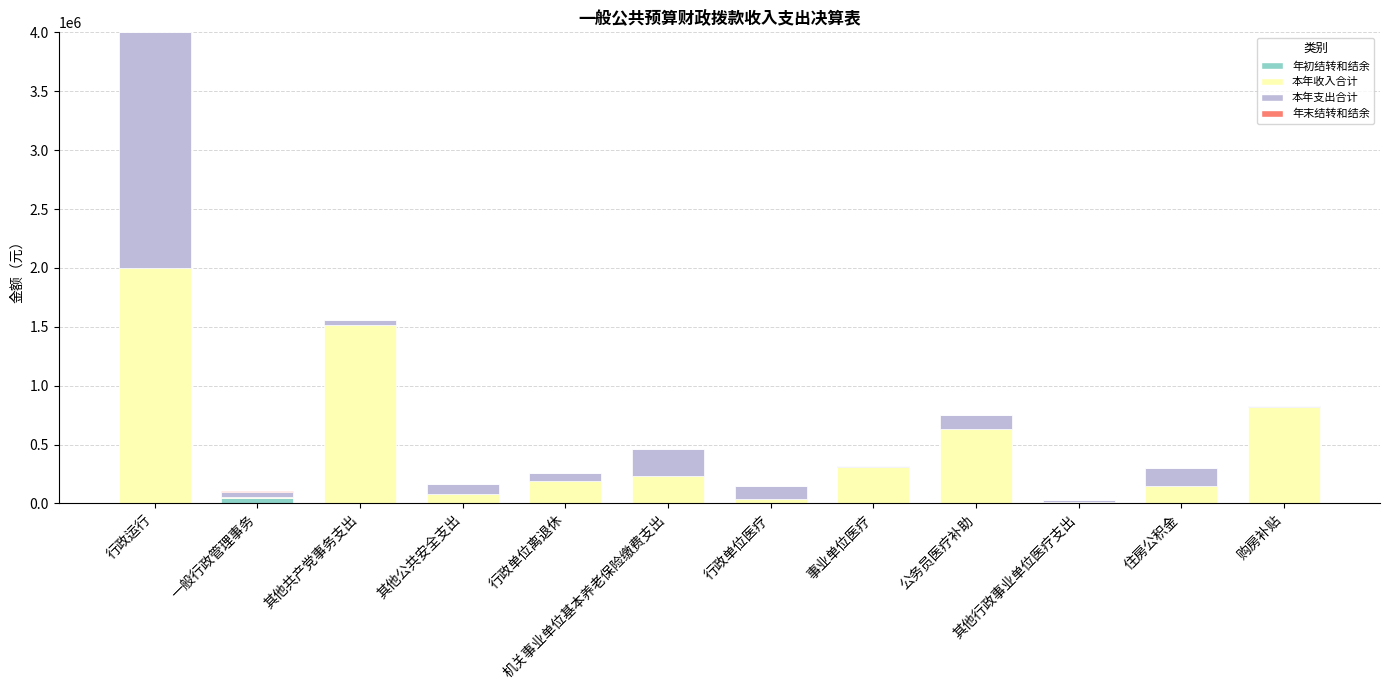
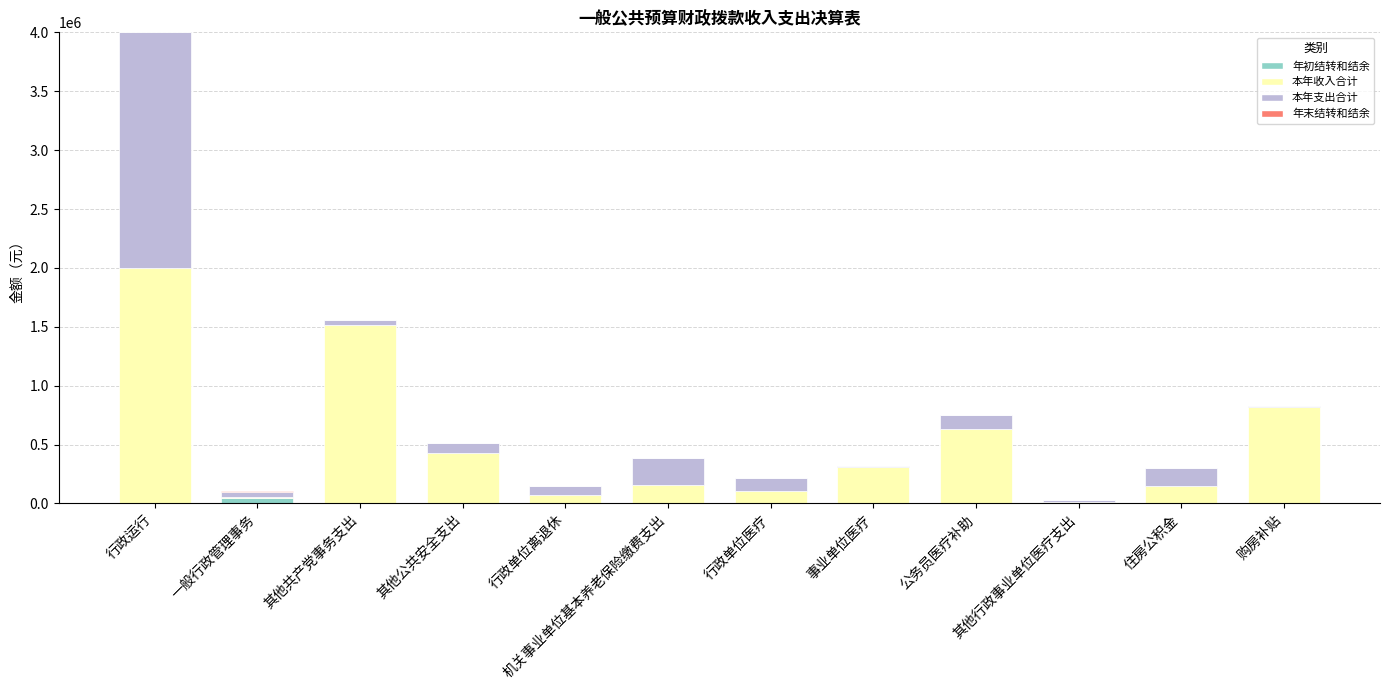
  {
    "本年收入合计": {
      "行政运行": 2000000,
      "其他共产党事务支出": 1510000,
-     "其他公共安全支出": 80000,
-     "行政单位离退休": 190000,
-     "机关事业单位基本养老保险缴费支出": 230000,
-     "行政单位医疗": 40000,
+     "其他公共安全支出": 430000,
+     "行政单位离退休": 70000,
+     "机关事业单位基本养老保险缴费支出": 160000,
+     "行政单位医疗": 110000,
      "事业单位医疗": 310000,
      "公务员医疗补助": 630000,
      "住房公积金": 150000,
      "购房补贴": 820000
    },
    "年末结转和结余": {
      "行政运行": 0,
      "其他共产党事务支出": 0,
      "其他公共安全支出": 0,
      "行政单位离退休": 0,
      "机关事业单位基本养老保险缴费支出": 0,
      "行政单位医疗": 0,
      "事业单位医疗": 0,
      "公务员医疗补助": 0,
      "其他行政事业单位医疗支出": 0,
      "住房公积金": 0,
      "购房补贴": 0
    }
  }
